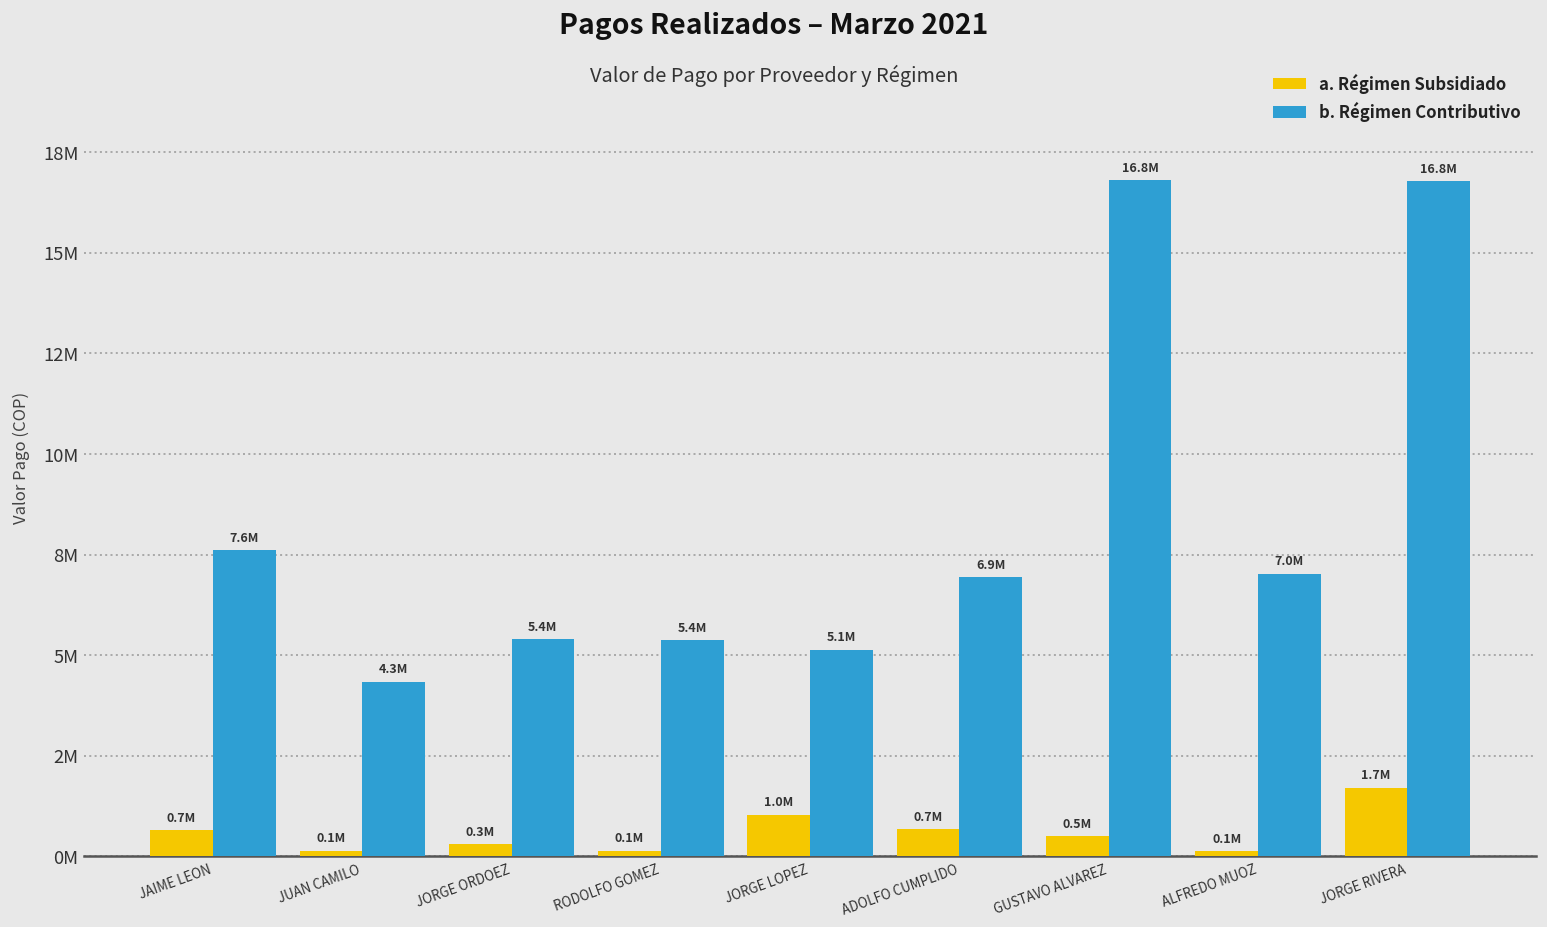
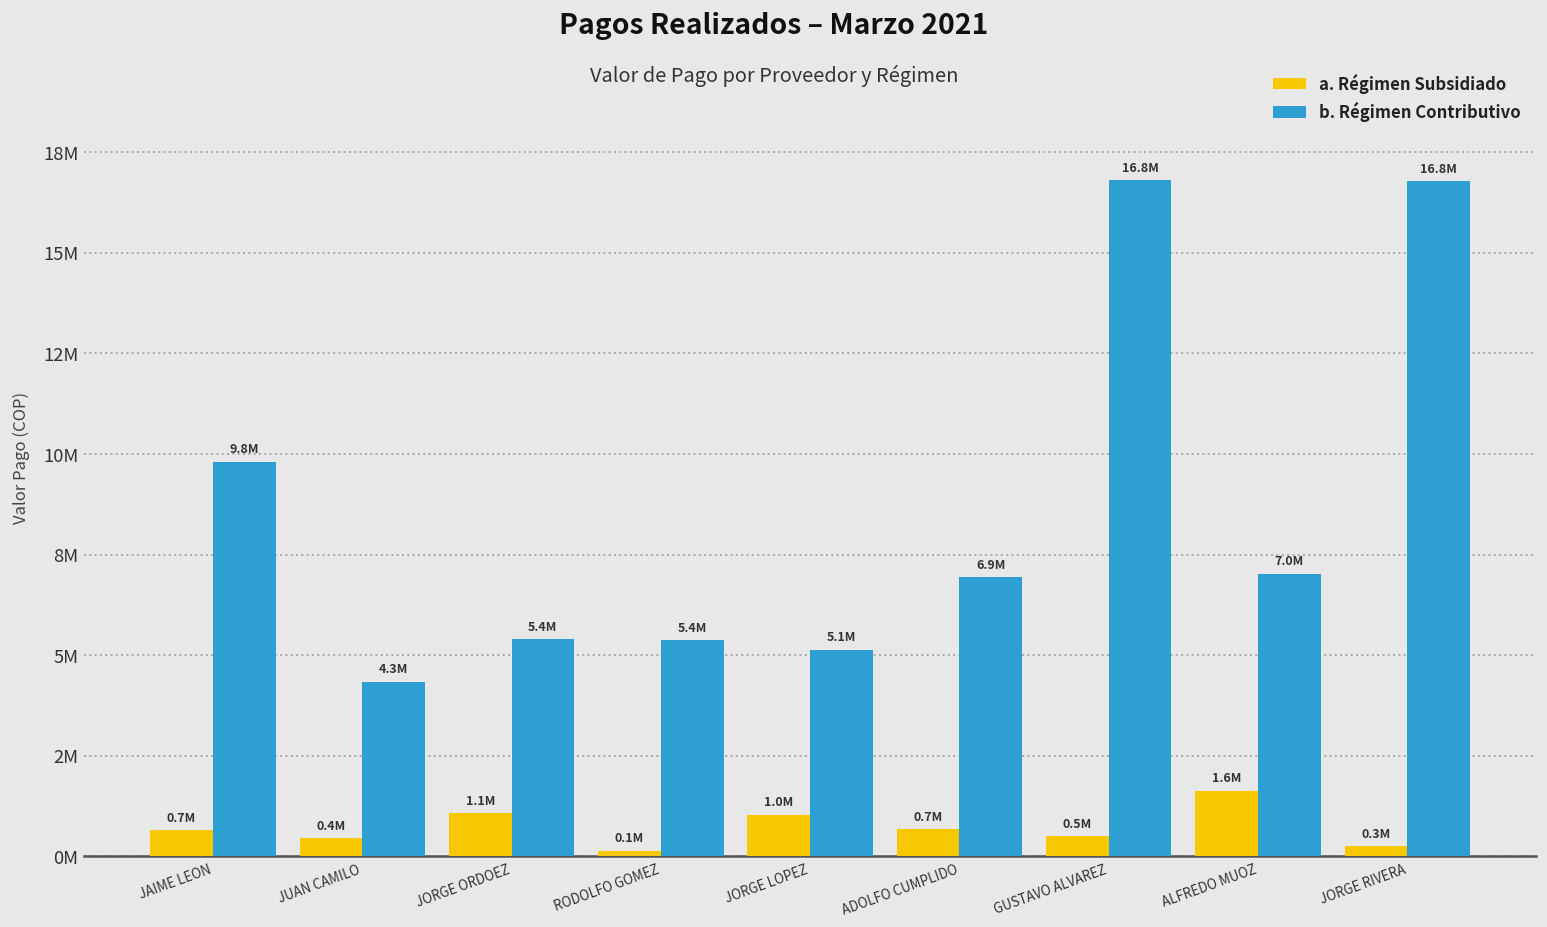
  {
    "a. Régimen Subsidiado": {
      "JAIME LEON": "0.7M",
-     "JUAN CAMILO": "0.1M",
-     "JORGE ORDOEZ": "0.3M",
+     "JUAN CAMILO": "0.4M",
+     "JORGE ORDOEZ": "1.1M",
      "RODOLFO GOMEZ": "0.1M",
      "JORGE LOPEZ": "1.0M",
      "ADOLFO CUMPLIDO": "0.7M",
      "GUSTAVO ALVAREZ": "0.5M",
-     "ALFREDO MUOZ": "0.1M",
-     "JORGE RIVERA": "1.7M"
+     "ALFREDO MUOZ": "1.6M",
+     "JORGE RIVERA": "0.3M"
    },
    "b. Régimen Contributivo": {
-     "JAIME LEON": "7.6M",
+     "JAIME LEON": "9.8M",
      "JUAN CAMILO": "4.3M",
      "JORGE ORDOEZ": "5.4M",
      "RODOLFO GOMEZ": "5.4M",
      "JORGE LOPEZ": "5.1M",
      "ADOLFO CUMPLIDO": "6.9M",
      "GUSTAVO ALVAREZ": "16.8M",
      "ALFREDO MUOZ": "7.0M",
      "JORGE RIVERA": "16.8M"
    }
  }
